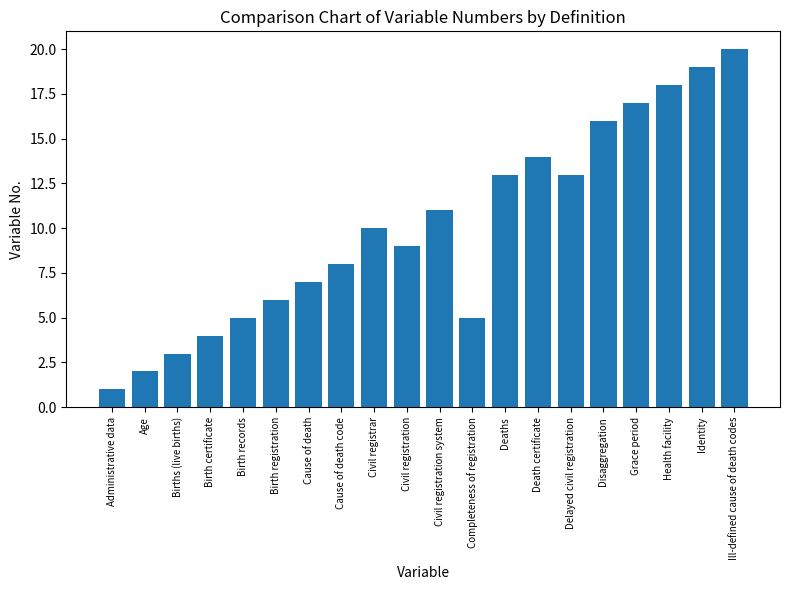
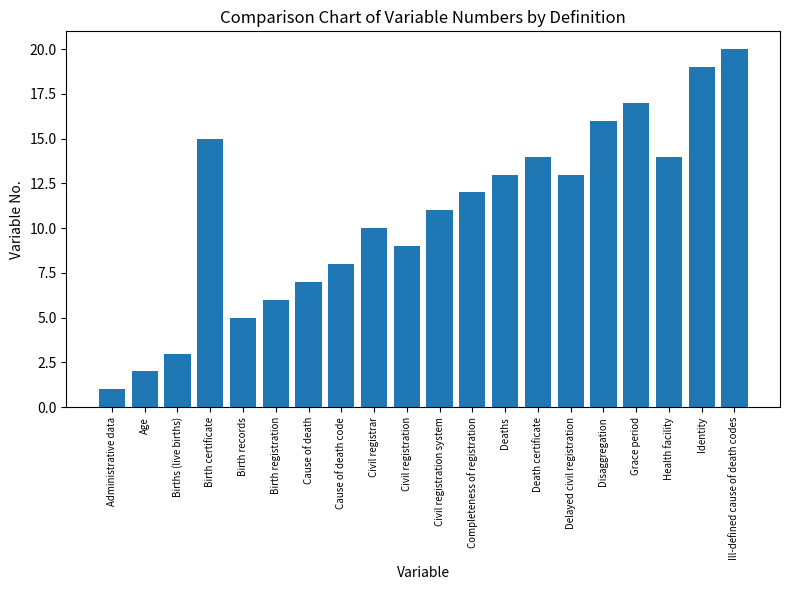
  {
    "Administrative data": 1,
    "Age": 2,
    "Births (live births)": 3,
-   "Birth certificate": 4,
+   "Birth certificate": 15,
    "Birth records": 5,
    "Birth registration": 6,
    "Cause of death": 7,
    "Cause of death code": 8,
    "Civil registrar": 10,
    "Civil registration": 9,
    "Civil registration system": 11,
-   "Completeness of registration": 5,
+   "Completeness of registration": 12,
    "Deaths": 13,
    "Death certificate": 14,
    "Delayed civil registration": 13,
    "Disaggregation": 16,
    "Grace period": 17,
-   "Health facility": 18,
+   "Health facility": 14,
    "Identity": 19,
    "Ill-defined cause of death codes": 20
  }
